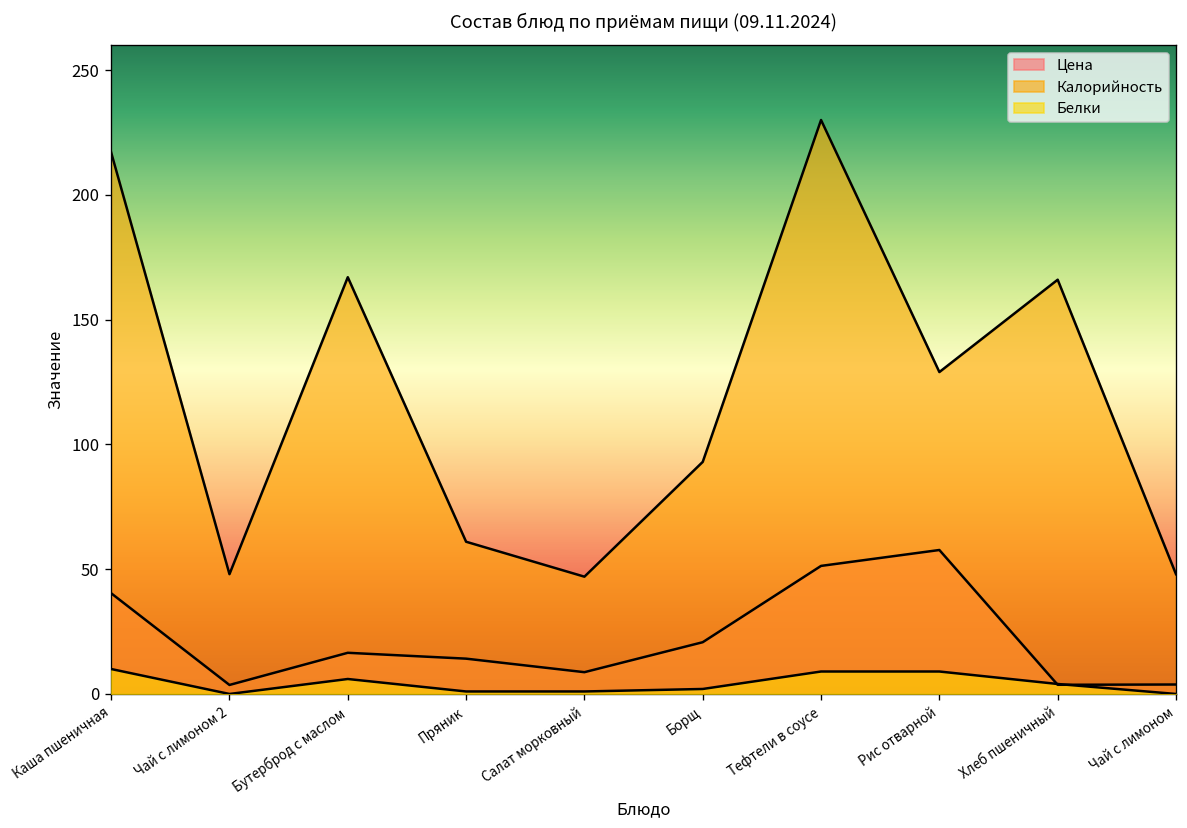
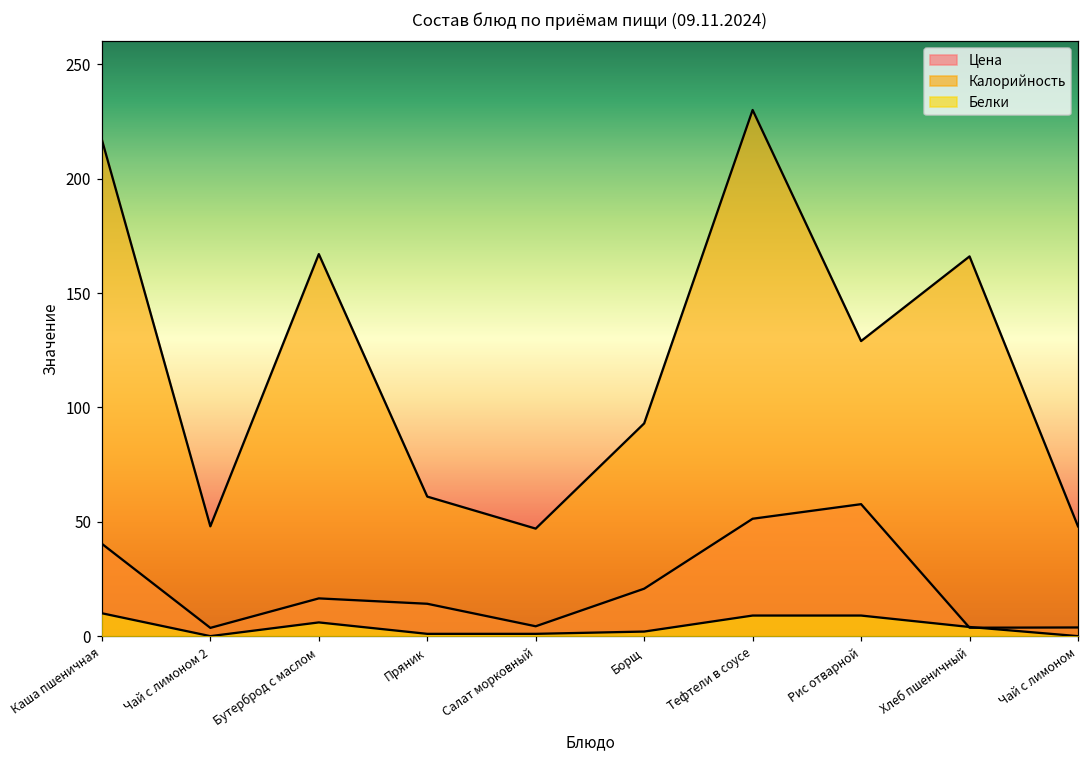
  {
    "Цена": {
      "Каша пшеничная": 40,
      "Чай с лимоном 2": 4,
      "Бутерброд с маслом": 17,
      "Пряник": 14,
-     "Салат морковный": 9,
+     "Салат морковный": 4,
      "Борщ": 21,
      "Тефтели в соусе": 51,
      "Рис отварной": 58,
      "Чай с лимоном": 4
    }
  }
